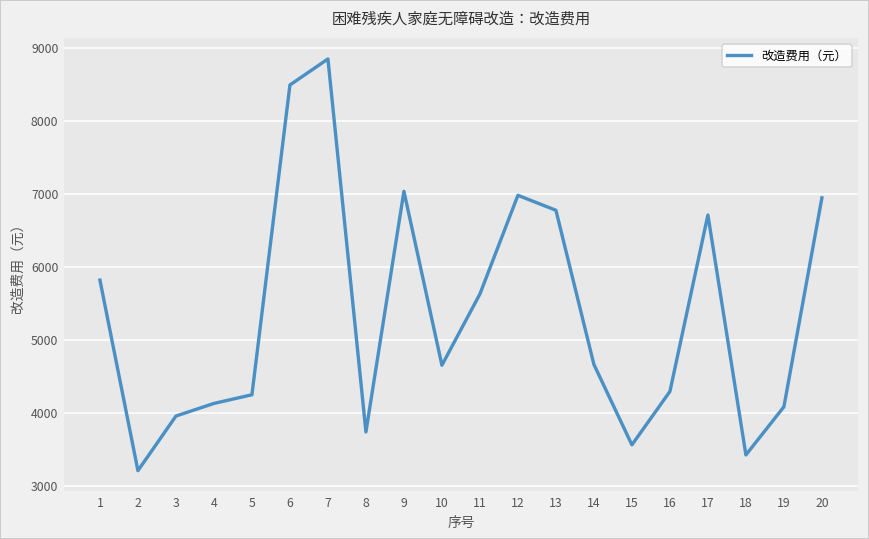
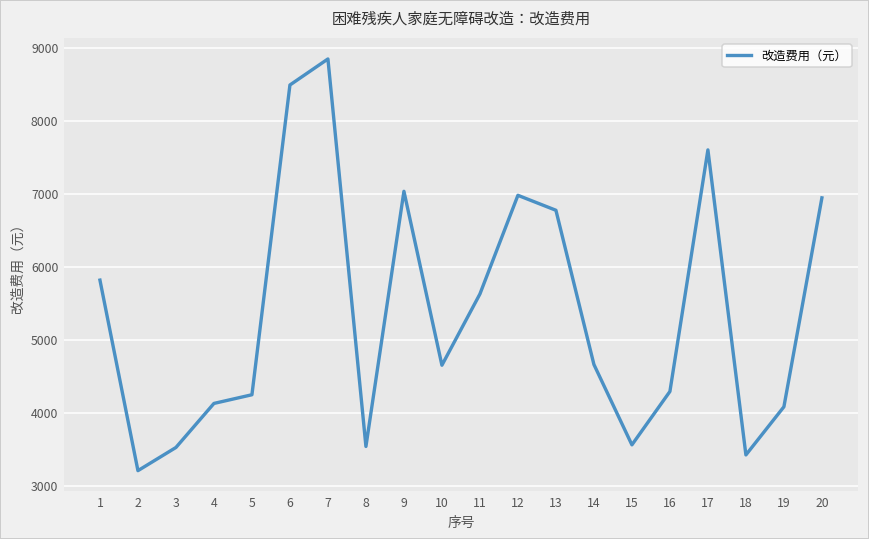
  {
    "1": 5800,
    "2": 3200,
-   "3": 4000,
+   "3": 3500,
    "4": 4100,
    "5": 4200,
    "6": 8500,
    "7": 8900,
-   "8": 3700,
+   "8": 3500,
    "9": 7000,
    "10": 4700,
    "11": 5600,
    "12": 7000,
    "13": 6800,
    "14": 4700,
    "15": 3600,
    "16": 4300,
-   "17": 6700,
+   "17": 7600,
    "18": 3400,
    "19": 4100,
    "20": 6900
  }
